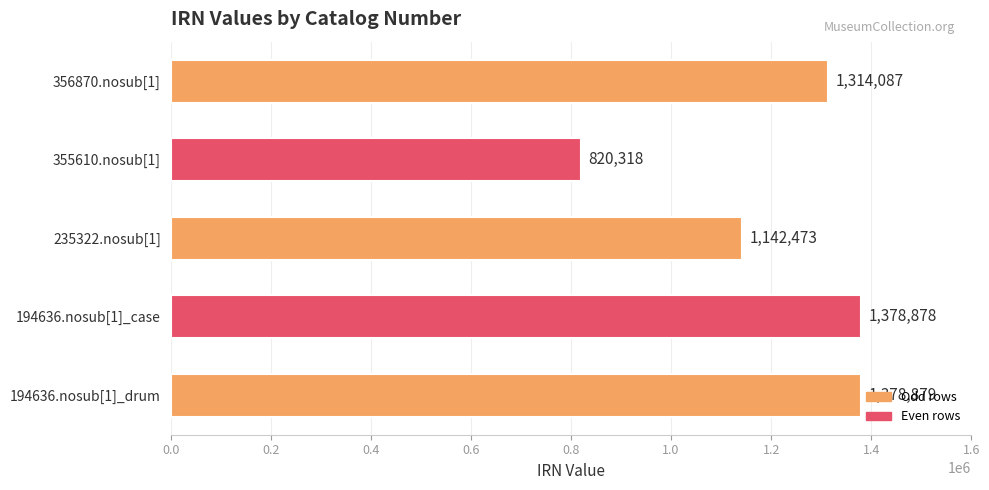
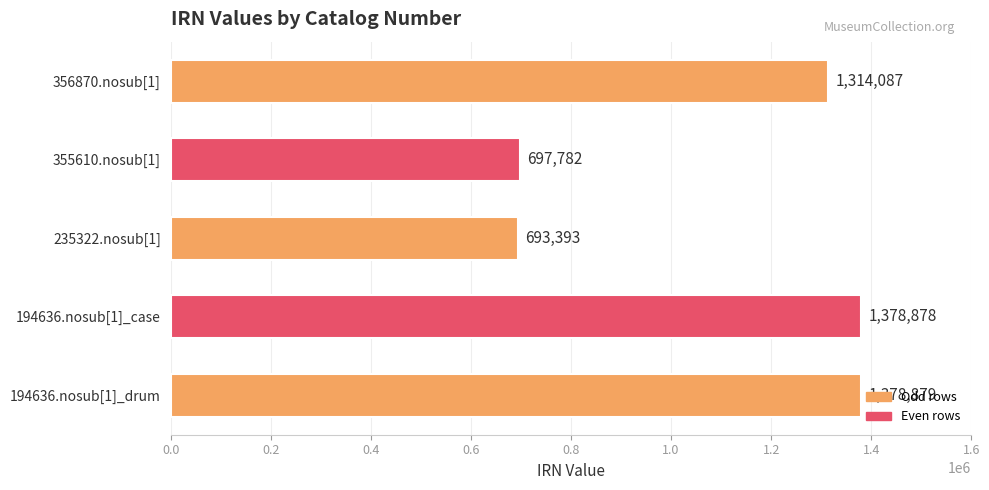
  {
    "356870.nosub[1]": "1,314,087",
-   "355610.nosub[1]": "820,318",
-   "235322.nosub[1]": "1,142,473",
+   "355610.nosub[1]": "697,782",
+   "235322.nosub[1]": "693,393",
    "194636.nosub[1]_case": "1,378,878",
    "194636.nosub[1]_drum": "1,378,879"
  }
